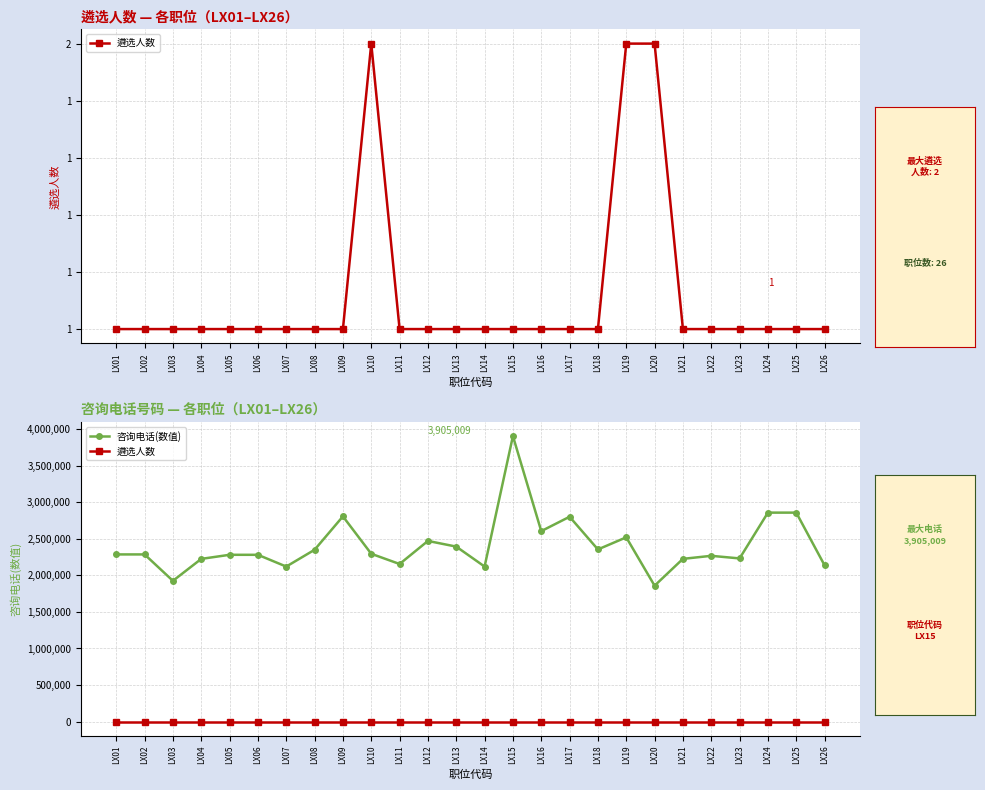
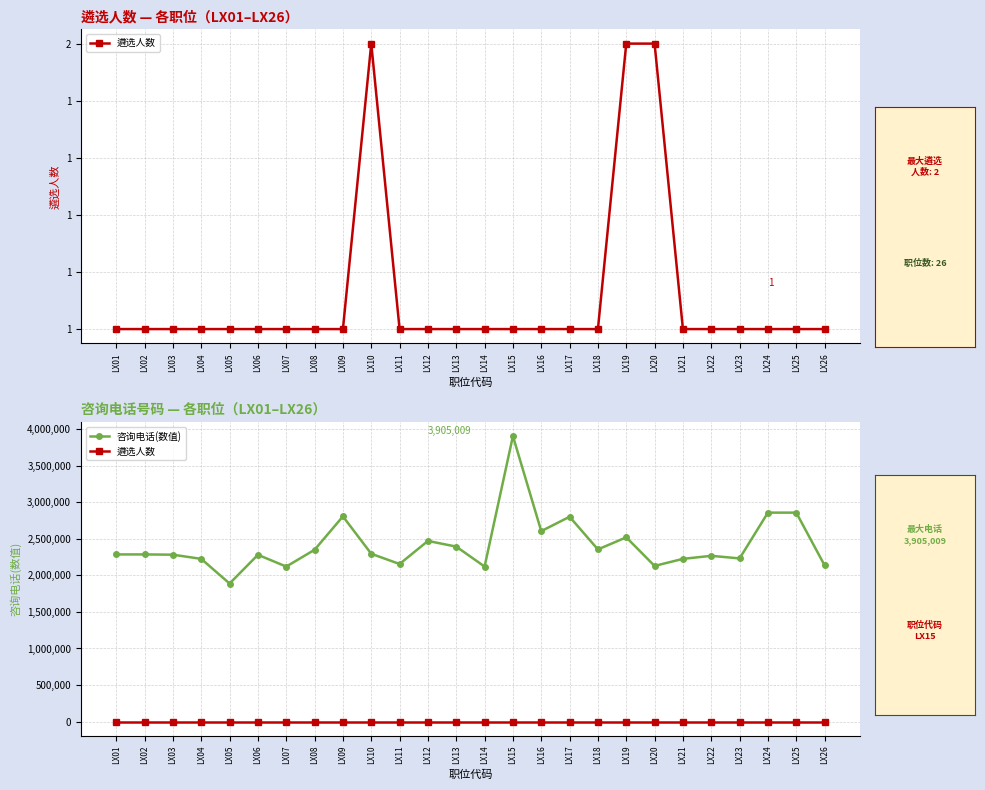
  {
    "咨询电话号码 — 各职位（LX01–LX26）": {
      "咨询电话(数值)": {
        "LX01": "2,300,000",
        "LX02": "2,300,000",
-       "LX03": "1,900,000",
+       "LX03": "2,300,000",
        "LX04": "2,200,000",
-       "LX05": "2,300,000",
+       "LX05": "1,900,000",
        "LX06": "2,300,000",
        "LX07": "2,100,000",
        "LX08": "2,400,000",
        "LX09": "2,800,000",
        "LX10": "2,300,000",
        "LX11": "2,200,000",
        "LX12": "2,500,000",
        "LX13": "2,400,000",
        "LX14": "2,100,000",
        "LX15": "3,900,000",
        "LX16": "2,600,000",
        "LX17": "2,800,000",
        "LX18": "2,400,000",
        "LX19": "2,500,000",
-       "LX20": "1,900,000",
+       "LX20": "2,100,000",
        "LX21": "2,200,000",
        "LX22": "2,300,000",
        "LX23": "2,200,000",
        "LX24": "2,900,000",
        "LX25": "2,900,000",
        "LX26": "2,100,000"
      },
      "遴选人数": {
        "LX01": "0",
        "LX02": "0",
        "LX03": "0",
        "LX04": "0",
        "LX05": "0",
        "LX06": "0",
        "LX07": "0",
        "LX08": "0",
        "LX09": "0",
        "LX10": "0",
        "LX11": "0",
        "LX12": "0",
        "LX13": "0",
        "LX14": "0",
        "LX15": "0",
        "LX16": "0",
        "LX17": "0",
        "LX18": "0",
        "LX19": "0",
        "LX20": "0",
        "LX21": "0",
        "LX22": "0",
        "LX23": "0",
        "LX24": "0",
        "LX25": "0",
        "LX26": "0"
      }
    }
  }
